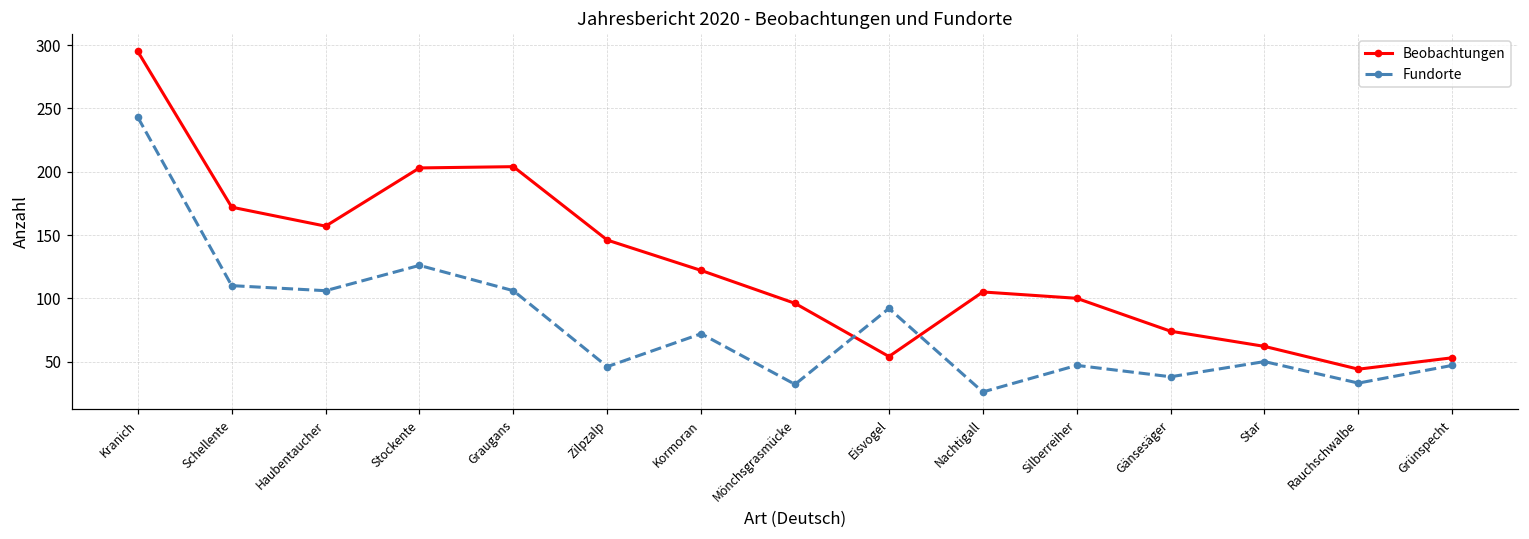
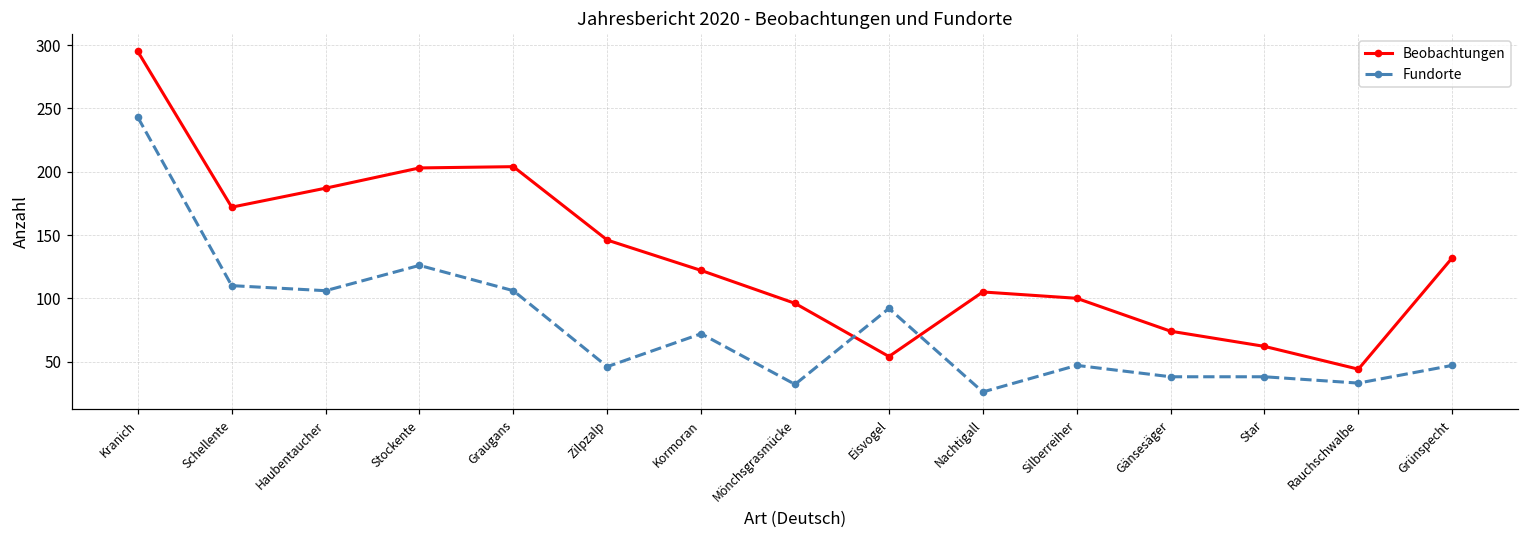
  {
    "Beobachtungen": {
      "Kranich": 295,
      "Schellente": 172,
-     "Haubentaucher": 157,
+     "Haubentaucher": 187,
      "Stockente": 203,
      "Graugans": 204,
      "Zilpzalp": 146,
      "Kormoran": 122,
      "Mönchsgrasmücke": 96,
      "Eisvogel": 54,
      "Nachtigall": 105,
      "Silberreiher": 100,
      "Gänsesäger": 74,
      "Star": 62,
      "Rauchschwalbe": 44,
-     "Grünspecht": 53
+     "Grünspecht": 132
    },
    "Fundorte": {
      "Kranich": 243,
      "Schellente": 110,
      "Haubentaucher": 106,
      "Stockente": 126,
      "Graugans": 106,
      "Zilpzalp": 46,
      "Kormoran": 72,
      "Mönchsgrasmücke": 32,
      "Eisvogel": 92,
      "Nachtigall": 26,
      "Silberreiher": 47,
      "Gänsesäger": 38,
-     "Star": 50,
+     "Star": 38,
      "Rauchschwalbe": 33,
      "Grünspecht": 47
    }
  }
